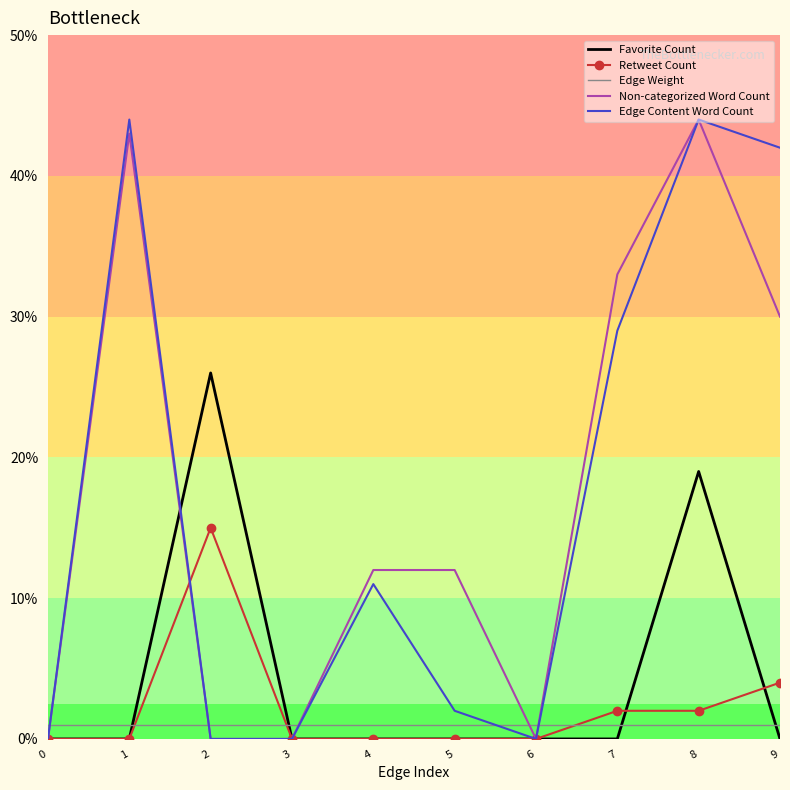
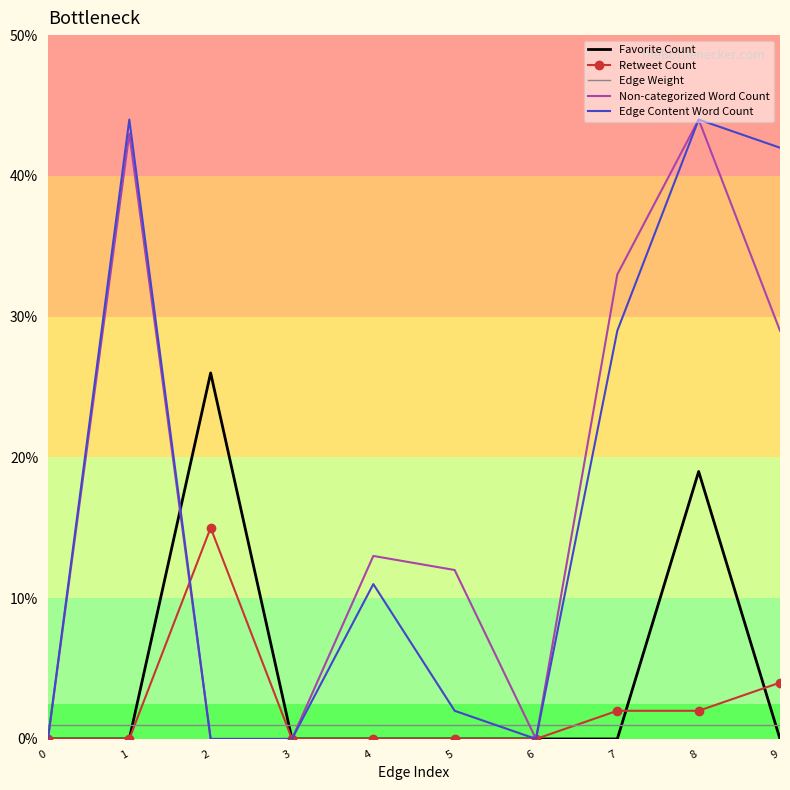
  {
    "Favorite Count": {
      "2": "26%",
      "7": "0%",
      "8": "19%",
      "9": "0%"
    },
    "Retweet Count": {
      "2": "15%",
      "7": "2%",
      "8": "2%",
      "9": "4%"
    },
    "Edge Weight": {
      "0": "1%",
      "1": "1%",
      "2": "1%",
      "3": "1%",
      "4": "1%",
      "5": "1%",
      "6": "1%",
      "7": "1%",
      "8": "1%",
      "9": "1%"
    },
    "Non-categorized Word Count": {
      "1": "43%",
-     "4": "12%",
+     "4": "13%",
      "5": "12%",
      "7": "33%",
-     "9": "30%"
+     "9": "29%"
    },
    "Edge Content Word Count": {
      "1": "44%",
      "4": "11%",
      "5": "2%",
      "7": "29%",
      "9": "42%"
    }
  }
